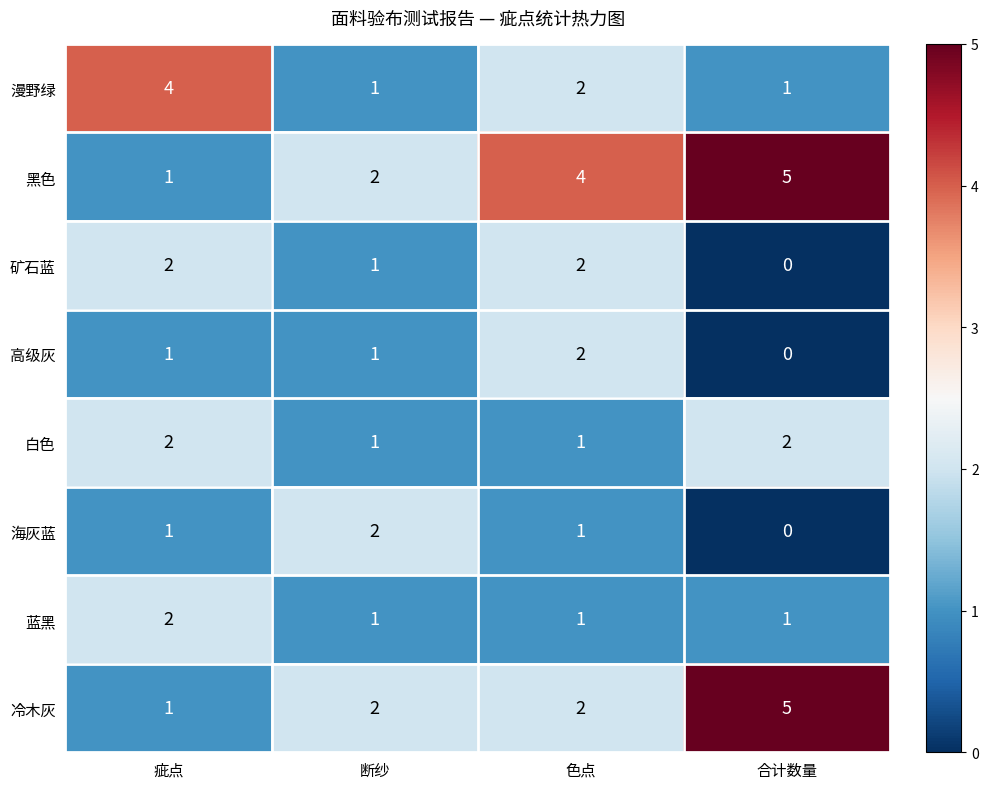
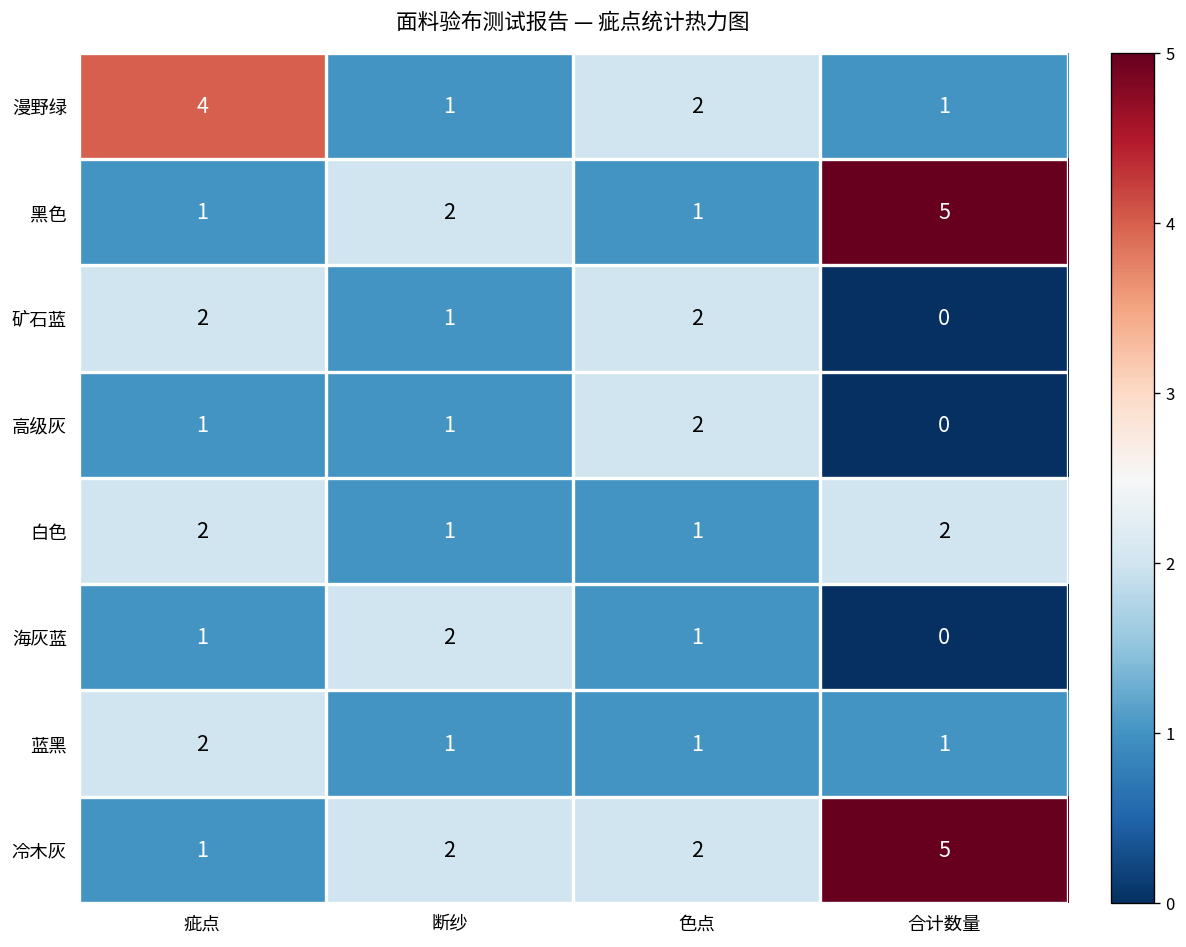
  {
    "漫野绿": {
      "疵点": 4,
      "断纱": 1,
      "色点": 2,
      "合计数量": 1
    },
    "黑色": {
      "疵点": 1,
      "断纱": 2,
-     "色点": 4,
+     "色点": 1,
      "合计数量": 5
    },
    "矿石蓝": {
      "疵点": 2,
      "断纱": 1,
      "色点": 2,
      "合计数量": 0
    },
    "高级灰": {
      "疵点": 1,
      "断纱": 1,
      "色点": 2,
      "合计数量": 0
    },
    "白色": {
      "疵点": 2,
      "断纱": 1,
      "色点": 1,
      "合计数量": 2
    },
    "海灰蓝": {
      "疵点": 1,
      "断纱": 2,
      "色点": 1,
      "合计数量": 0
    },
    "蓝黑": {
      "疵点": 2,
      "断纱": 1,
      "色点": 1,
      "合计数量": 1
    },
    "冷木灰": {
      "疵点": 1,
      "断纱": 2,
      "色点": 2,
      "合计数量": 5
    }
  }
